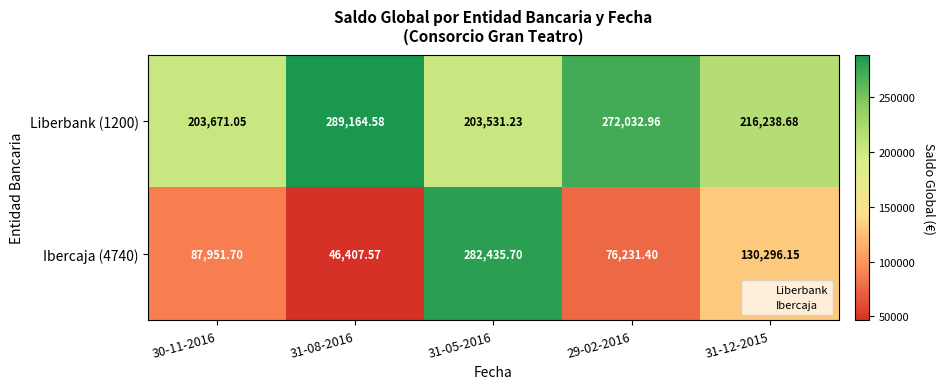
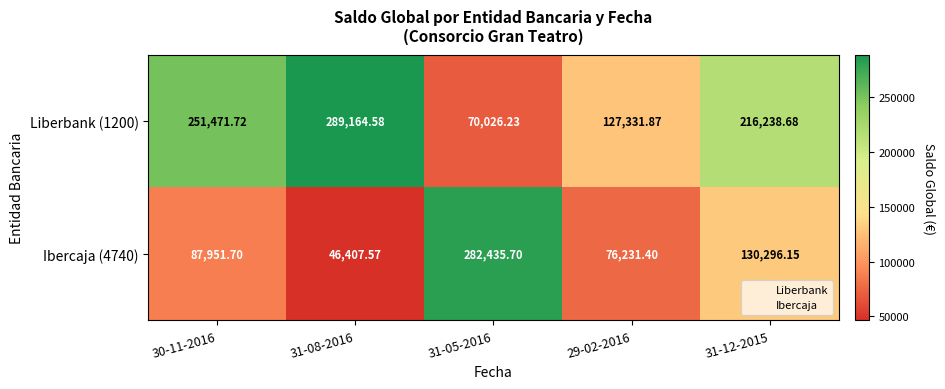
  {
    "Liberbank (1200)": {
-     "30-11-2016": "203,671.05",
+     "30-11-2016": "251,471.72",
      "31-08-2016": "289,164.58",
-     "31-05-2016": "203,531.23",
-     "29-02-2016": "272,032.96",
+     "31-05-2016": "70,026.23",
+     "29-02-2016": "127,331.87",
      "31-12-2015": "216,238.68"
    },
    "Ibercaja (4740)": {
      "30-11-2016": "87,951.70",
      "31-08-2016": "46,407.57",
      "31-05-2016": "282,435.70",
      "29-02-2016": "76,231.40",
      "31-12-2015": "130,296.15"
    }
  }
